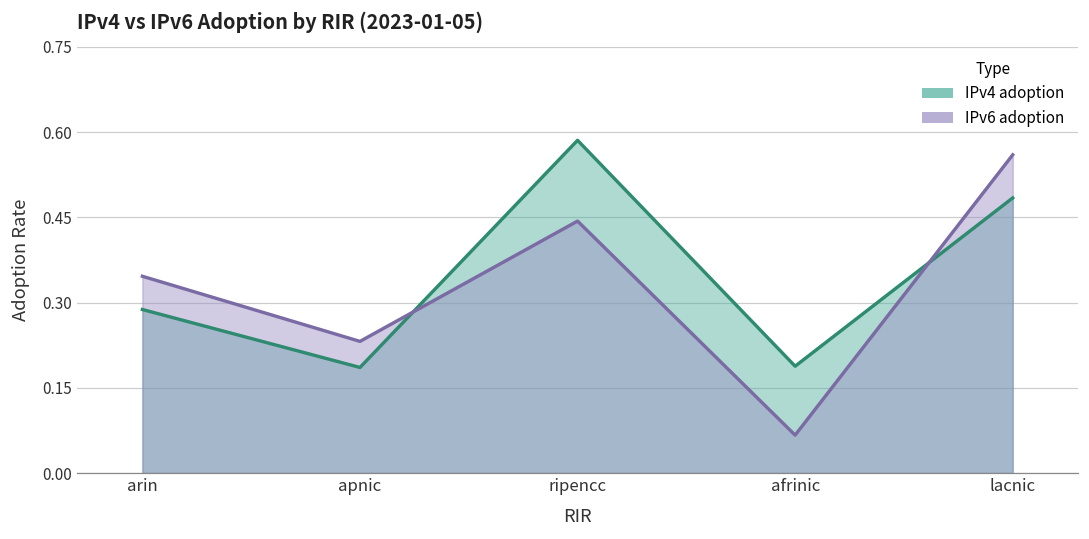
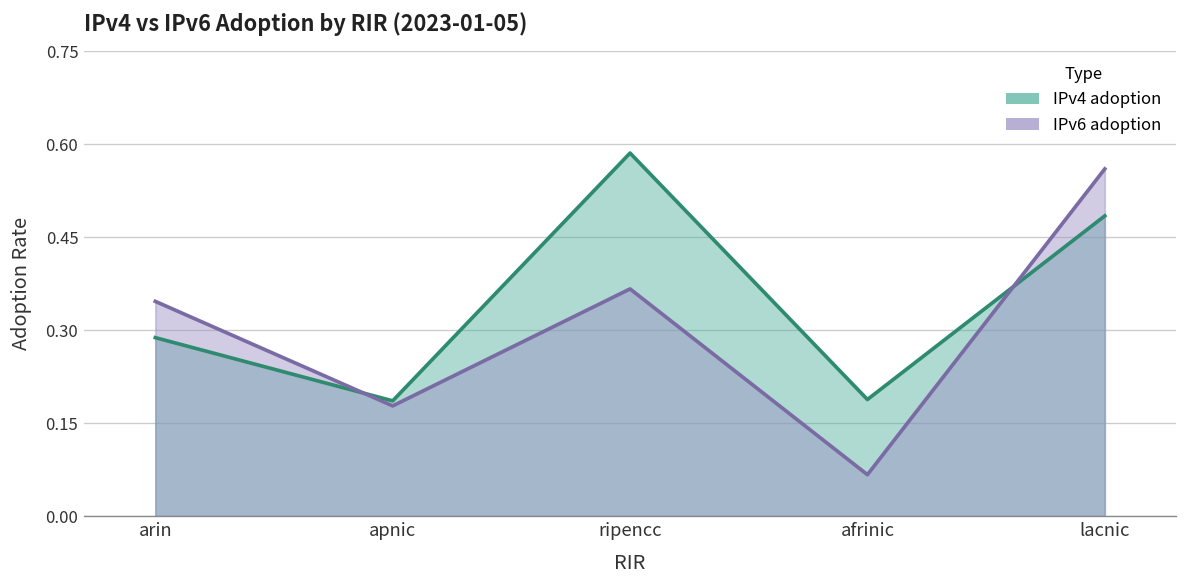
  {
    "IPv4 adoption": {
      "arin": 0.29,
      "apnic": 0.19,
      "ripencc": 0.59,
      "afrinic": 0.19,
      "lacnic": 0.48
    },
    "IPv6 adoption": {
      "arin": 0.35,
-     "apnic": 0.23,
-     "ripencc": 0.44,
+     "apnic": 0.18,
+     "ripencc": 0.37,
      "afrinic": 0.07,
      "lacnic": 0.56
    }
  }
